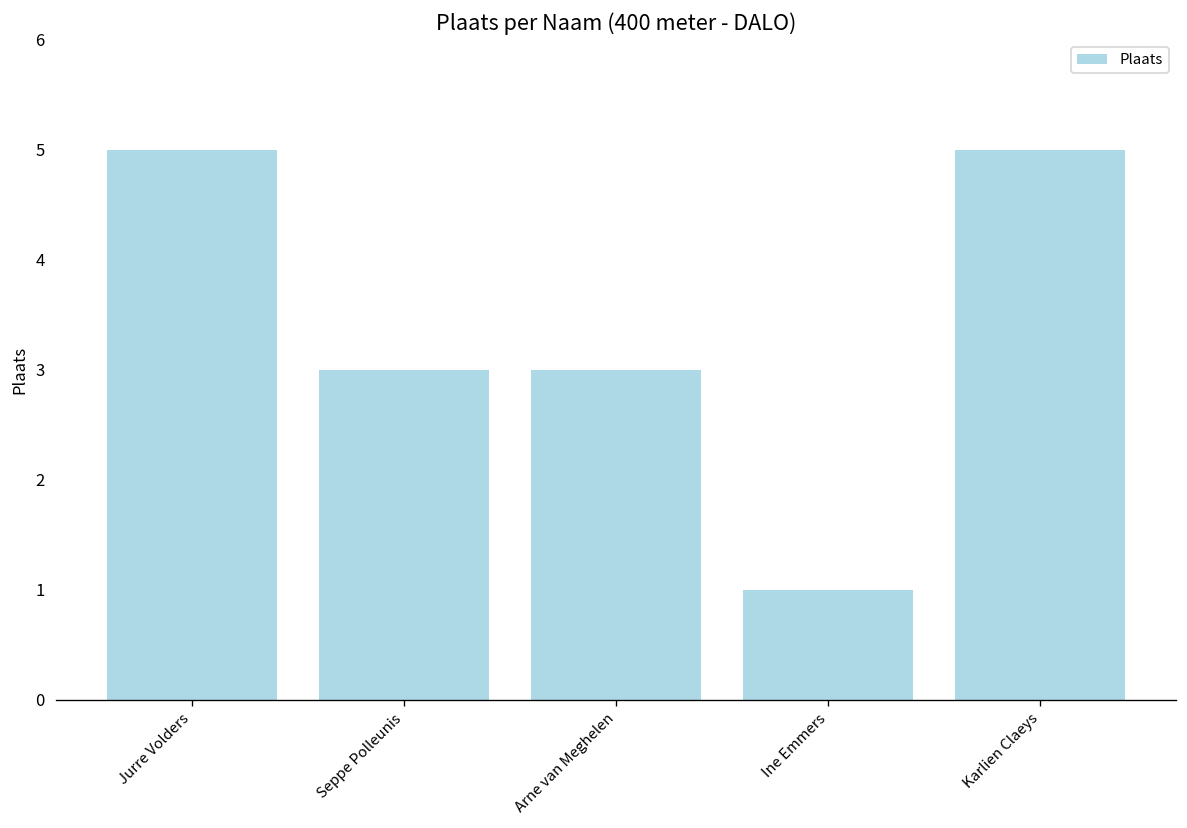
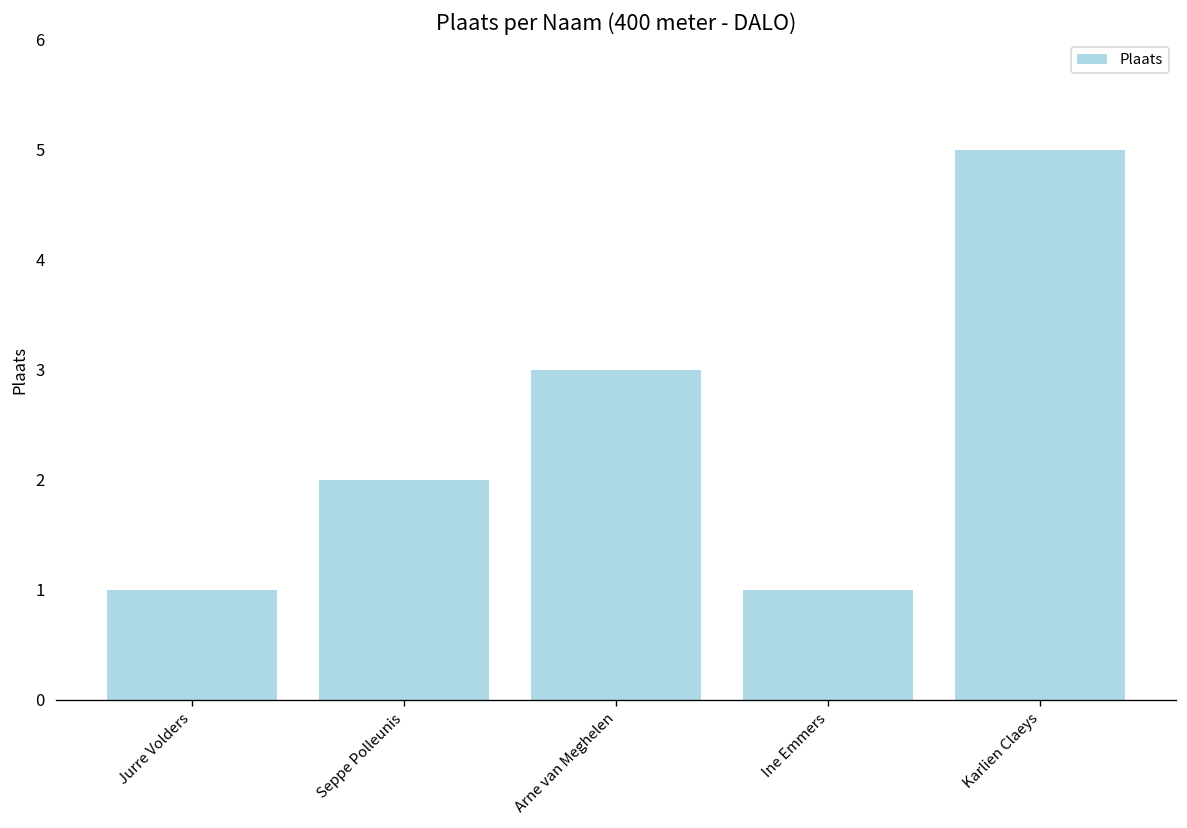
  {
-   "Jurre Volders": 5,
-   "Seppe Polleunis": 3,
+   "Jurre Volders": 1,
+   "Seppe Polleunis": 2,
    "Arne van Meghelen": 3,
    "Ine Emmers": 1,
    "Karlien Claeys": 5
  }
